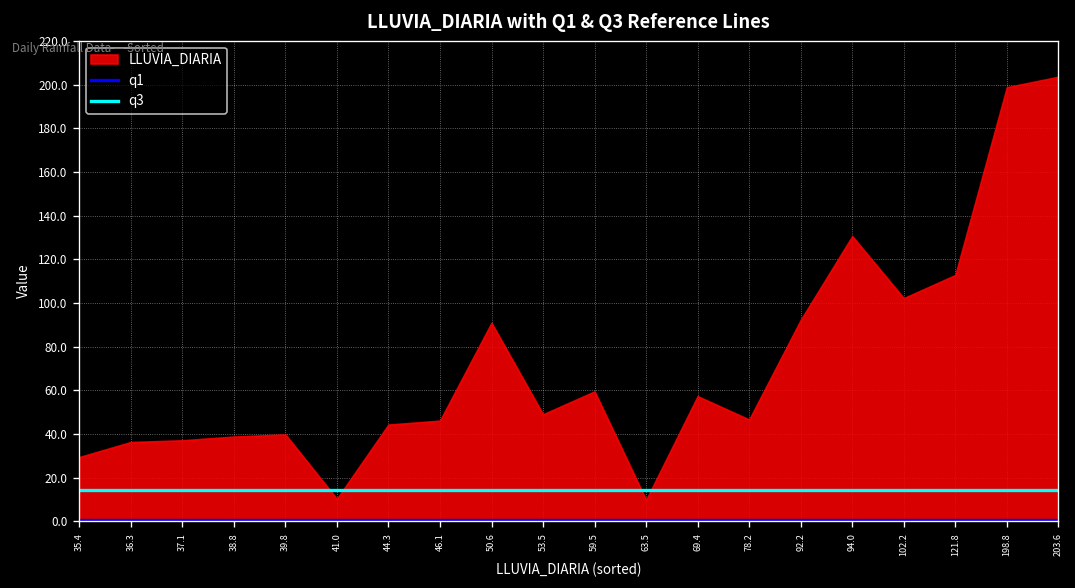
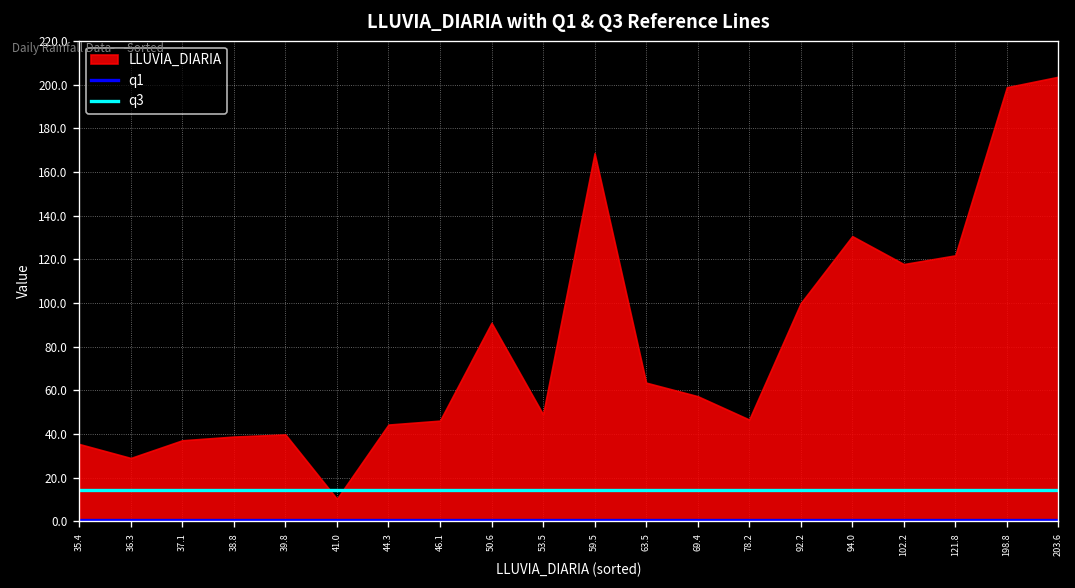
  {
    "LLUVIA_DIARIA": {
-     "35.4": 29,
-     "36.3": 36,
+     "35.4": 35,
+     "36.3": 29,
      "37.1": 37,
      "38.8": 39,
      "39.8": 40,
      "41.0": 10,
      "44.3": 44,
      "46.1": 46,
      "50.6": 91,
      "53.5": 49,
-     "59.5": 60,
-     "63.5": 10,
+     "59.5": 169,
+     "63.5": 64,
      "69.4": 57,
      "78.2": 47,
-     "92.2": 92,
+     "92.2": 100,
      "94.0": 131,
-     "102.2": 102,
-     "121.8": 113,
+     "102.2": 118,
+     "121.8": 122,
      "198.8": 199,
      "203.6": 204
    },
    "q1": {
      "35.4": 1,
      "36.3": 1,
      "37.1": 1,
      "38.8": 1,
      "39.8": 1,
      "41.0": 1,
      "44.3": 1,
      "46.1": 1,
      "50.6": 1,
      "53.5": 1,
      "59.5": 1,
      "63.5": 1,
      "69.4": 1,
      "78.2": 1,
      "92.2": 1,
      "94.0": 1,
      "102.2": 1,
      "121.8": 1,
      "198.8": 1,
      "203.6": 1
    },
    "q3": {
      "35.4": 14,
      "36.3": 14,
      "37.1": 14,
      "38.8": 14,
      "39.8": 14,
      "41.0": 14,
      "44.3": 14,
      "46.1": 14,
      "50.6": 14,
      "53.5": 14,
      "59.5": 14,
      "63.5": 14,
      "69.4": 14,
      "78.2": 14,
      "92.2": 14,
      "94.0": 14,
      "102.2": 14,
      "121.8": 14,
      "198.8": 14,
      "203.6": 14
    }
  }
